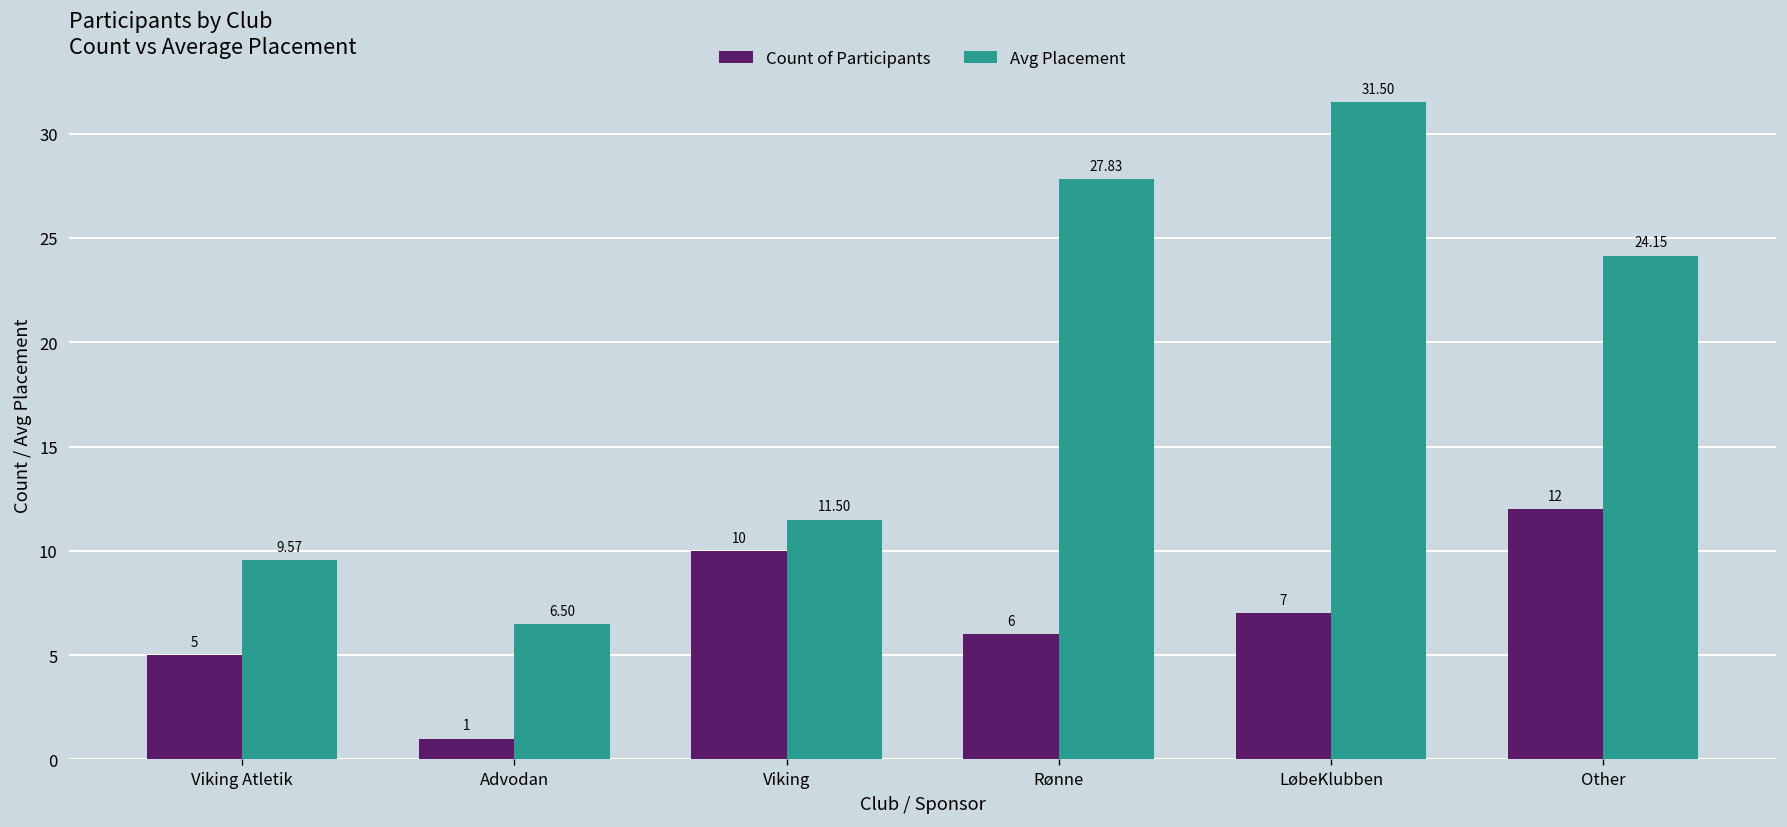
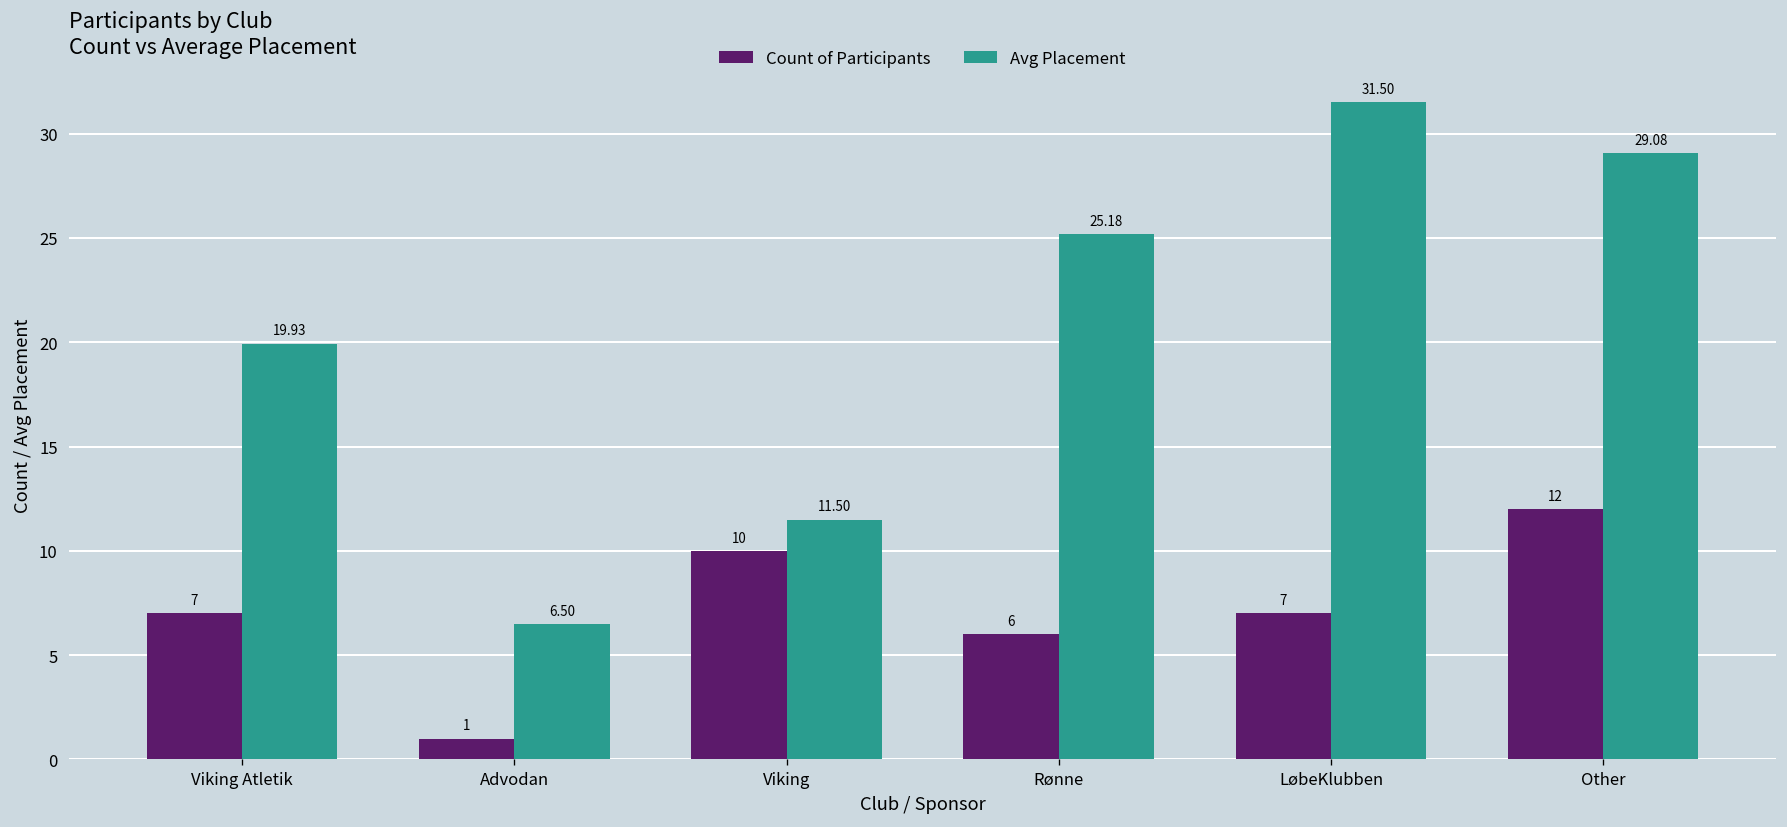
  {
    "Count of Participants": {
-     "Viking Atletik": 5,
+     "Viking Atletik": 7,
      "Advodan": 1,
      "Viking": 10,
      "Rønne": 6,
      "LøbeKlubben": 7,
      "Other": 12
    },
    "Avg Placement": {
-     "Viking Atletik": 9.57,
+     "Viking Atletik": 19.93,
      "Advodan": 6.50,
      "Viking": 11.50,
-     "Rønne": 27.83,
+     "Rønne": 25.18,
      "LøbeKlubben": 31.50,
-     "Other": 24.15
+     "Other": 29.08
    }
  }
